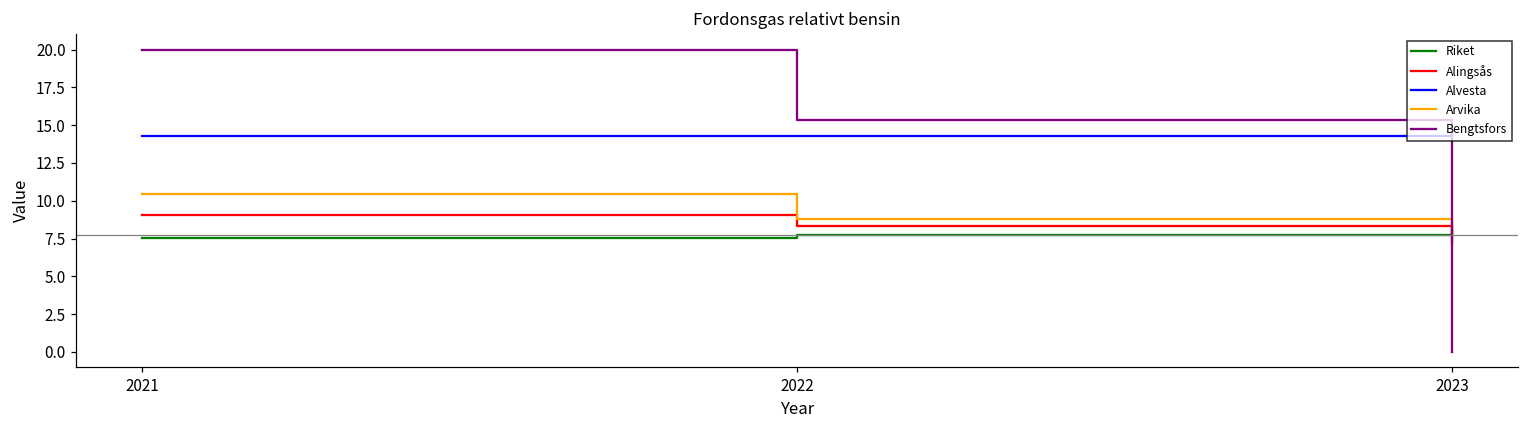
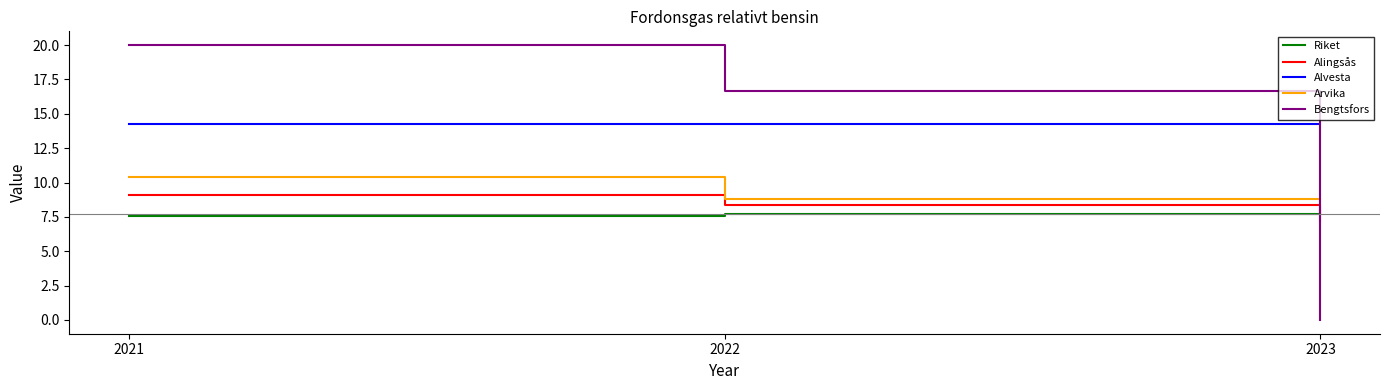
  {
    "Riket": {
      "2021": 7.5,
      "2022": 7.7,
      "2023": 8.0
    },
    "Alingsås": {
      "2021": 9.1,
      "2022": 8.3,
      "2023": 7.2
    },
    "Alvesta": {
      "2021": 14.3,
      "2022": 14.3,
      "2023": 14.3
    },
    "Arvika": {
      "2021": 10.4,
      "2022": 8.8,
      "2023": 7.7
    },
    "Bengtsfors": {
      "2021": 20.0,
-     "2022": 15.3,
+     "2022": 16.7,
      "2023": 0.0
    }
  }
